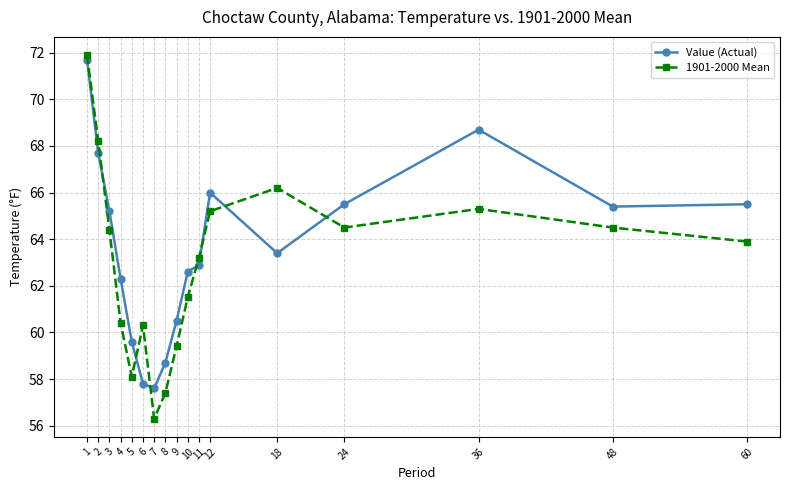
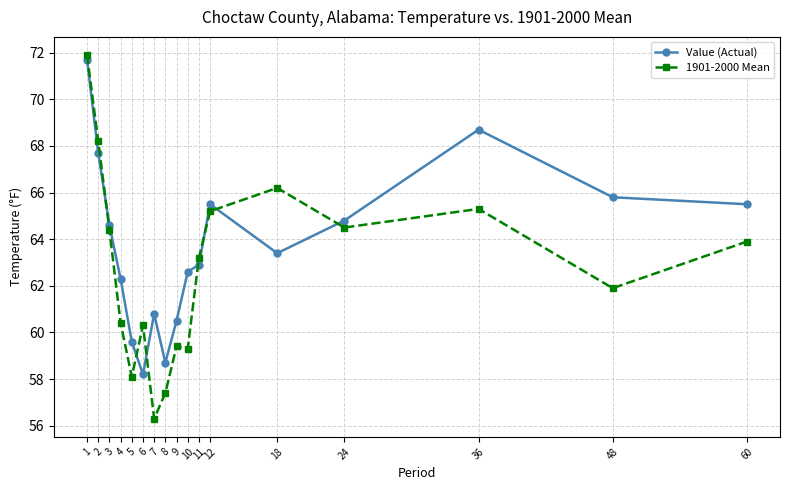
  {
    "Value (Actual)": {
      "1": 71.7,
      "2": 67.7,
-     "3": 65.2,
+     "3": 64.6,
      "4": 62.3,
      "5": 59.6,
-     "6": 57.8,
-     "7": 57.6,
+     "6": 58.2,
+     "7": 60.8,
      "8": 58.7,
      "9": 60.5,
      "10": 62.6,
      "11": 62.9,
-     "12": 66.0,
+     "12": 65.5,
      "18": 63.4,
-     "24": 65.5,
+     "24": 64.8,
      "36": 68.7,
-     "48": 65.4,
+     "48": 65.8,
      "60": 65.5
    },
    "1901-2000 Mean": {
      "1": 71.9,
      "2": 68.2,
      "3": 64.4,
      "4": 60.4,
      "5": 58.1,
      "6": 60.3,
      "7": 56.3,
      "8": 57.4,
      "9": 59.4,
-     "10": 61.5,
+     "10": 59.3,
      "11": 63.2,
      "12": 65.2,
      "18": 66.2,
      "24": 64.5,
      "36": 65.3,
-     "48": 64.5,
+     "48": 61.9,
      "60": 63.9
    }
  }
